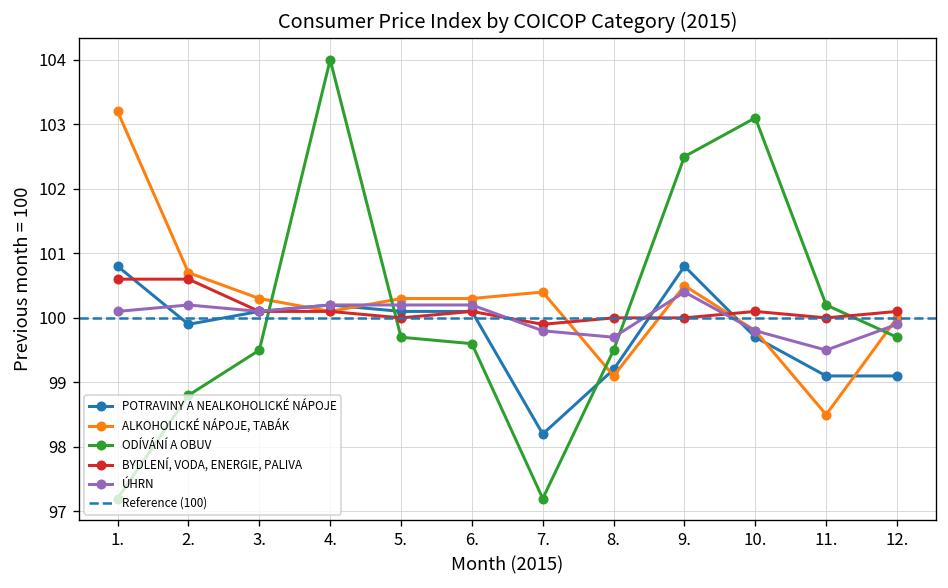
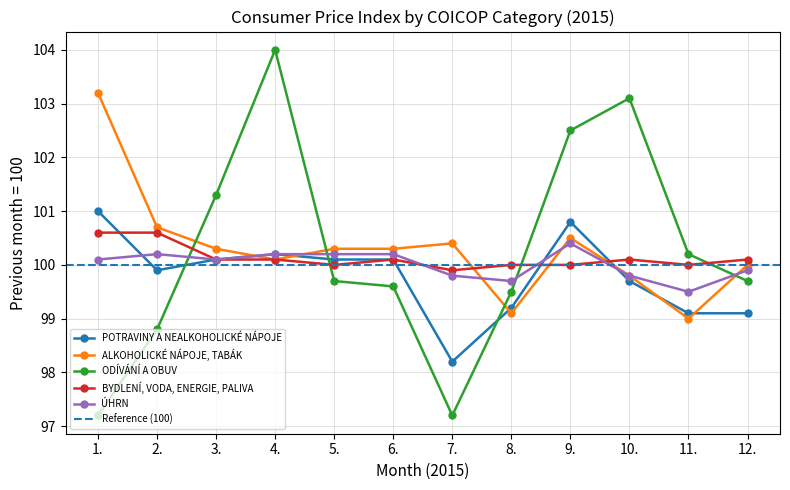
  {
    "POTRAVINY A NEALKOHOLICKÉ NÁPOJE": {
-     "1.": 100.8,
+     "1.": 101.0,
      "2.": 99.9,
      "5.": 100.1,
      "7.": 98.2,
      "8.": 99.2,
      "9.": 100.8,
      "10.": 99.7,
      "11.": 99.1,
      "12.": 99.1
    },
    "ALKOHOLICKÉ NÁPOJE, TABÁK": {
      "1.": 103.2,
      "2.": 100.7,
      "3.": 100.3,
      "5.": 100.3,
      "6.": 100.3,
      "7.": 100.4,
      "8.": 99.1,
      "9.": 100.5,
-     "11.": 98.5,
+     "11.": 99.0,
      "12.": 100.0
    },
    "ODÍVÁNÍ A OBUV": {
-     "3.": 99.5,
+     "3.": 101.3,
      "4.": 104.0,
      "5.": 99.7,
      "6.": 99.6,
      "7.": 97.2,
      "8.": 99.5,
      "9.": 102.5,
      "10.": 103.1,
      "11.": 100.2,
      "12.": 99.7
    },
    "BYDLENÍ, VODA, ENERGIE, PALIVA": {
      "1.": 100.6,
      "2.": 100.6,
      "5.": 100.0,
      "7.": 99.9,
      "8.": 100.0,
      "9.": 100.0,
      "10.": 100.1,
      "11.": 100.0,
      "12.": 100.1
    },
    "ÚHRN": {
      "1.": 100.1,
      "2.": 100.2,
      "5.": 100.2,
      "6.": 100.2,
      "7.": 99.8,
      "8.": 99.7,
      "9.": 100.4,
      "11.": 99.5,
      "12.": 99.9
    }
  }
